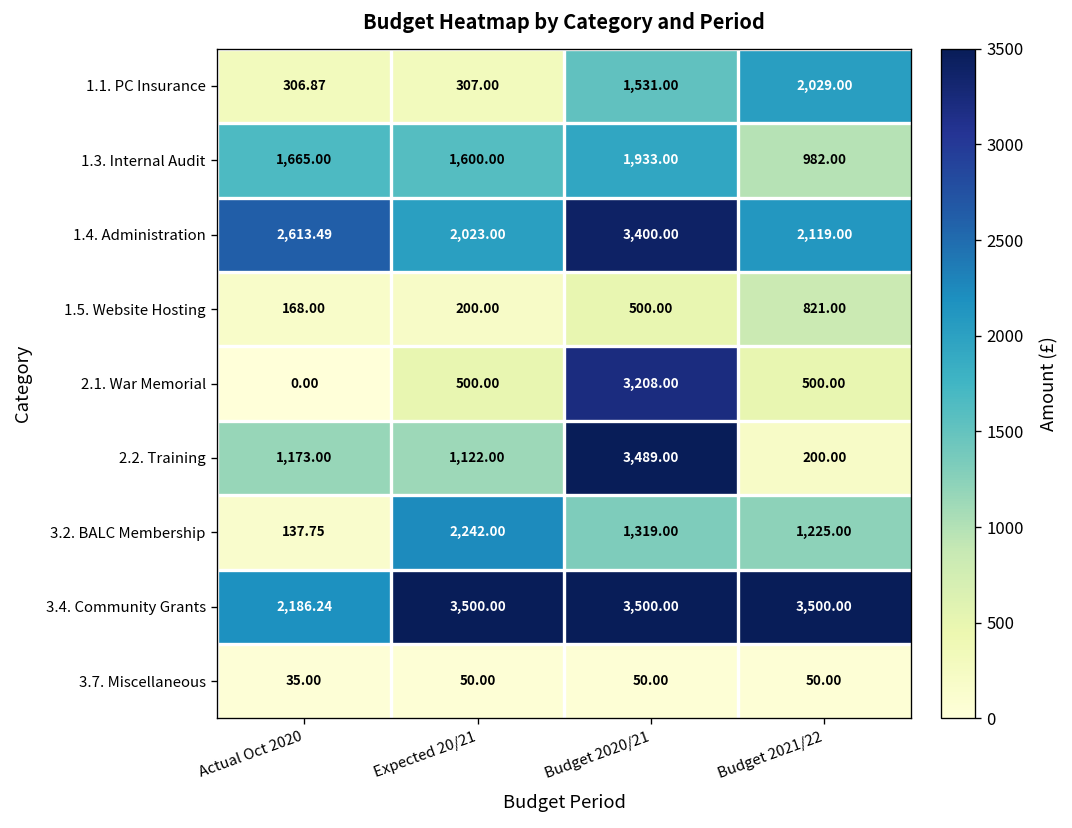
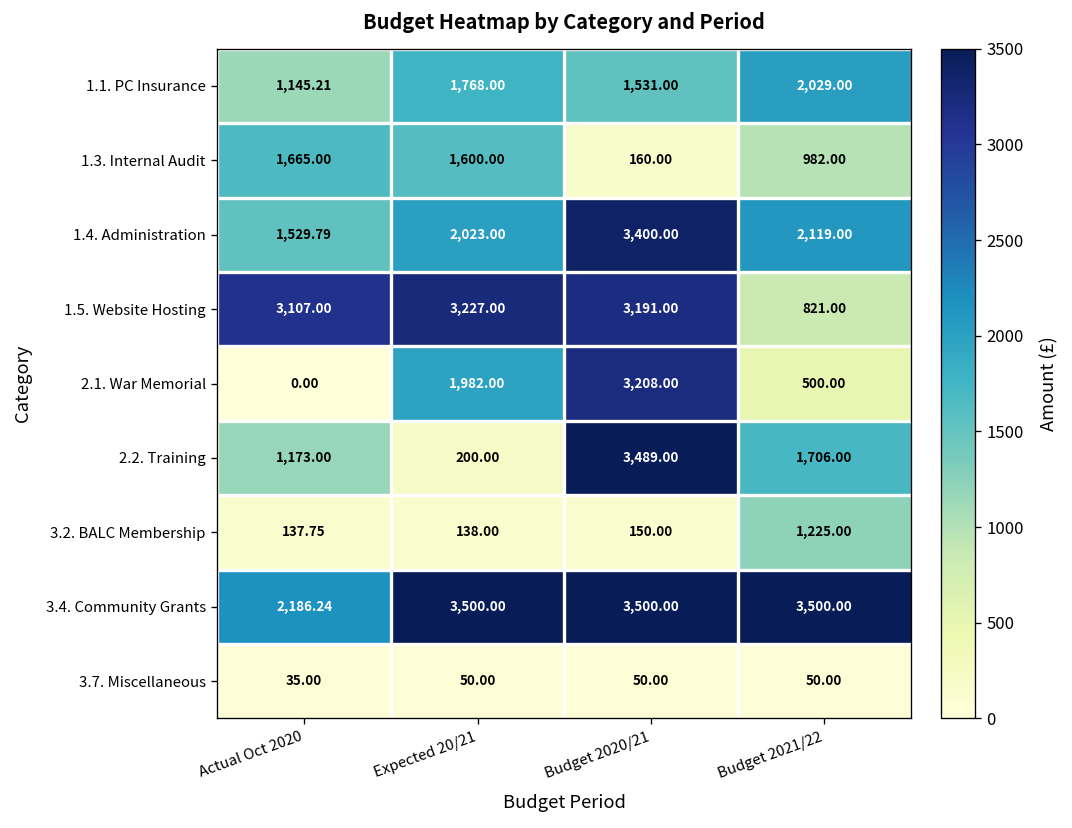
  {
    "1.1. PC Insurance": {
-     "Actual Oct 2020": "306.87",
-     "Expected 20/21": "307.00",
+     "Actual Oct 2020": "1,145.21",
+     "Expected 20/21": "1,768.00",
      "Budget 2020/21": "1,531.00",
      "Budget 2021/22": "2,029.00"
    },
    "1.3. Internal Audit": {
      "Actual Oct 2020": "1,665.00",
      "Expected 20/21": "1,600.00",
-     "Budget 2020/21": "1,933.00",
+     "Budget 2020/21": "160.00",
      "Budget 2021/22": "982.00"
    },
    "1.4. Administration": {
-     "Actual Oct 2020": "2,613.49",
+     "Actual Oct 2020": "1,529.79",
      "Expected 20/21": "2,023.00",
      "Budget 2020/21": "3,400.00",
      "Budget 2021/22": "2,119.00"
    },
    "1.5. Website Hosting": {
-     "Actual Oct 2020": "168.00",
-     "Expected 20/21": "200.00",
-     "Budget 2020/21": "500.00",
+     "Actual Oct 2020": "3,107.00",
+     "Expected 20/21": "3,227.00",
+     "Budget 2020/21": "3,191.00",
      "Budget 2021/22": "821.00"
    },
    "2.1. War Memorial": {
      "Actual Oct 2020": "0.00",
-     "Expected 20/21": "500.00",
+     "Expected 20/21": "1,982.00",
      "Budget 2020/21": "3,208.00",
      "Budget 2021/22": "500.00"
    },
    "2.2. Training": {
      "Actual Oct 2020": "1,173.00",
-     "Expected 20/21": "1,122.00",
+     "Expected 20/21": "200.00",
      "Budget 2020/21": "3,489.00",
-     "Budget 2021/22": "200.00"
+     "Budget 2021/22": "1,706.00"
    },
    "3.2. BALC Membership": {
      "Actual Oct 2020": "137.75",
-     "Expected 20/21": "2,242.00",
-     "Budget 2020/21": "1,319.00",
+     "Expected 20/21": "138.00",
+     "Budget 2020/21": "150.00",
      "Budget 2021/22": "1,225.00"
    },
    "3.4. Community Grants": {
      "Actual Oct 2020": "2,186.24",
      "Expected 20/21": "3,500.00",
      "Budget 2020/21": "3,500.00",
      "Budget 2021/22": "3,500.00"
    },
    "3.7. Miscellaneous": {
      "Actual Oct 2020": "35.00",
      "Expected 20/21": "50.00",
      "Budget 2020/21": "50.00",
      "Budget 2021/22": "50.00"
    }
  }
